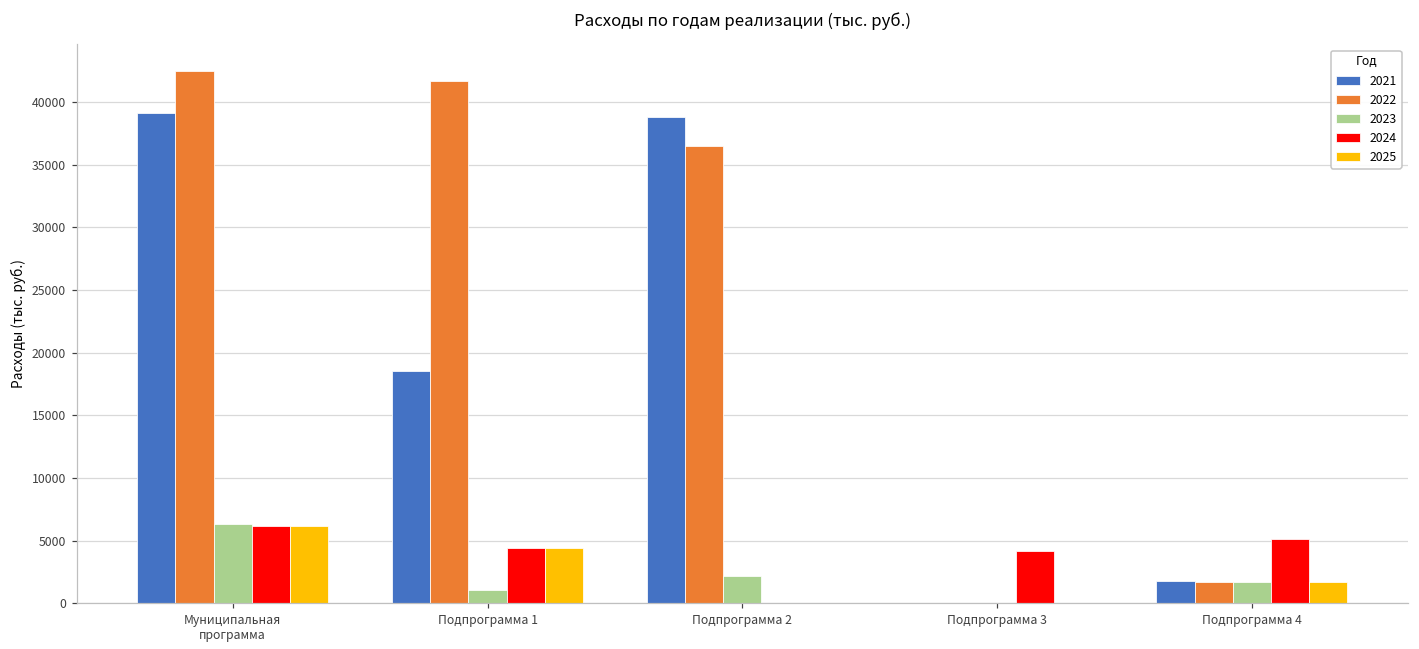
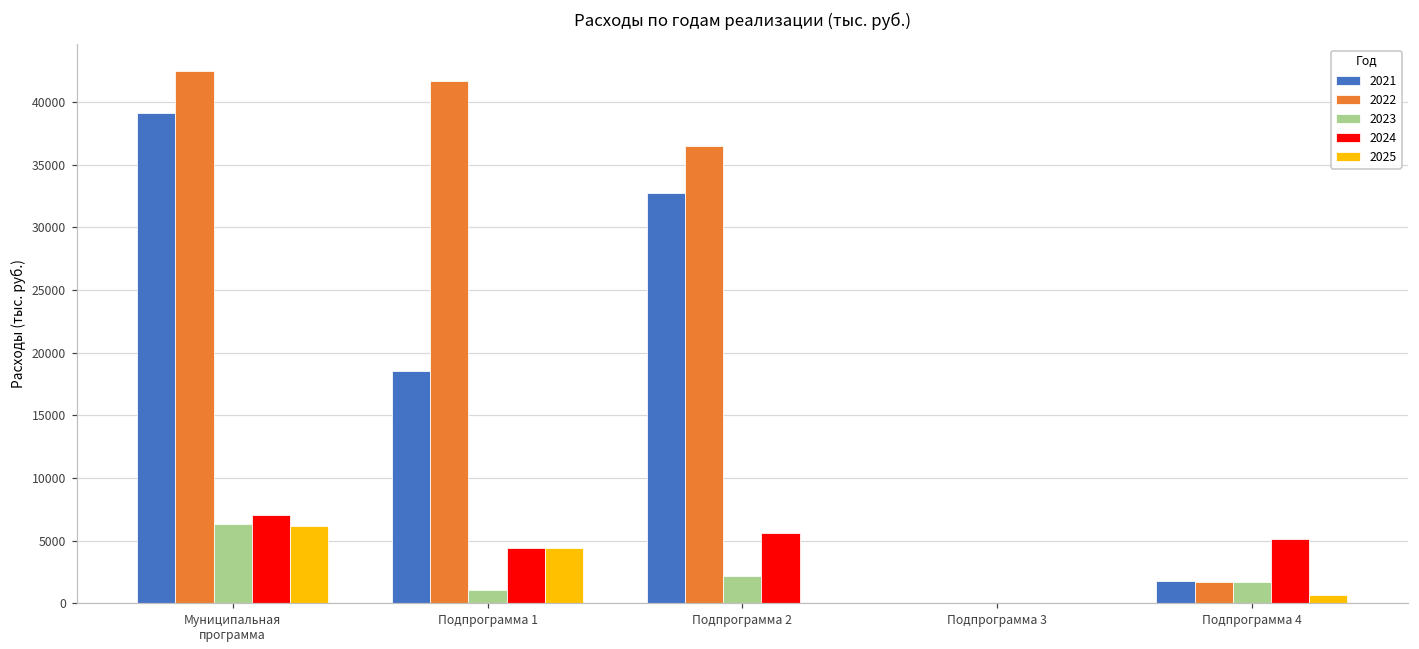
  {
    "2021": {
      "Муниципальная программа": 39200,
      "Подпрограмма 1": 18600,
-     "Подпрограмма 2": 38800,
+     "Подпрограмма 2": 32700,
      "Подпрограмма 3": 0,
      "Подпрограмма 4": 1800
    },
    "2022": {
      "Муниципальная программа": 42500,
      "Подпрограмма 1": 41600,
      "Подпрограмма 2": 36500,
      "Подпрограмма 3": 0,
      "Подпрограмма 4": 1700
    },
    "2023": {
      "Муниципальная программа": 6300,
      "Подпрограмма 1": 1100,
      "Подпрограмма 2": 2200,
      "Подпрограмма 3": 0,
      "Подпрограмма 4": 1700
    },
    "2024": {
-     "Муниципальная программа": 6200,
+     "Муниципальная программа": 7000,
      "Подпрограмма 1": 4500,
-     "Подпрограмма 2": 0,
-     "Подпрограмма 3": 4200,
+     "Подпрограмма 2": 5700,
+     "Подпрограмма 3": 0,
      "Подпрограмма 4": 5200
    },
    "2025": {
      "Муниципальная программа": 6200,
      "Подпрограмма 1": 4500,
      "Подпрограмма 2": 0,
      "Подпрограмма 3": 0,
-     "Подпрограмма 4": 1700
+     "Подпрограмма 4": 700
    }
  }
